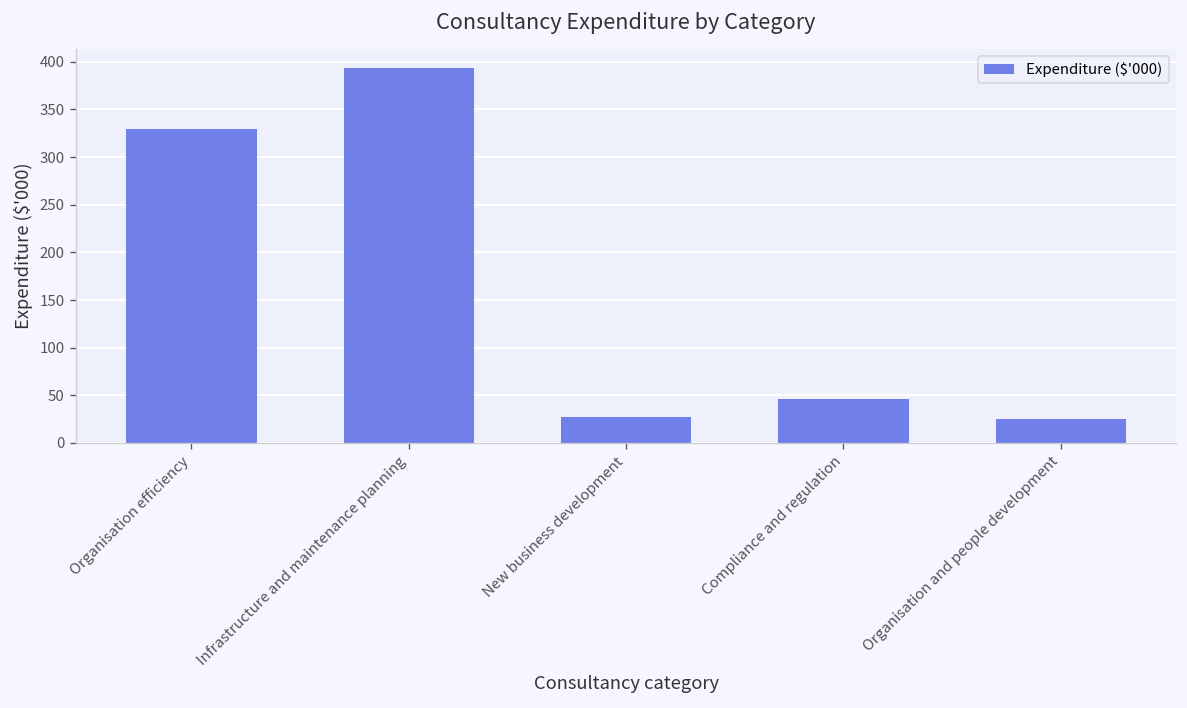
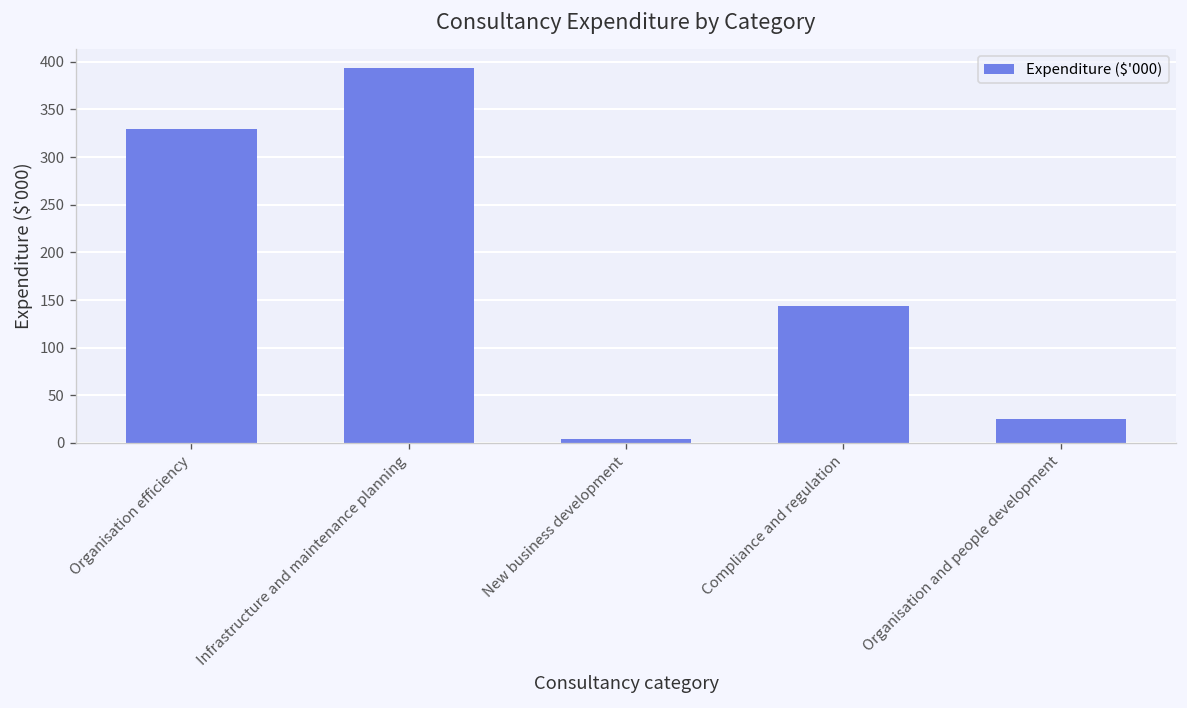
  {
    "Organisation efficiency": 330,
    "Infrastructure and maintenance planning": 390,
-   "New business development": 30,
-   "Compliance and regulation": 50,
+   "New business development": 0,
+   "Compliance and regulation": 140,
    "Organisation and people development": 30
  }
